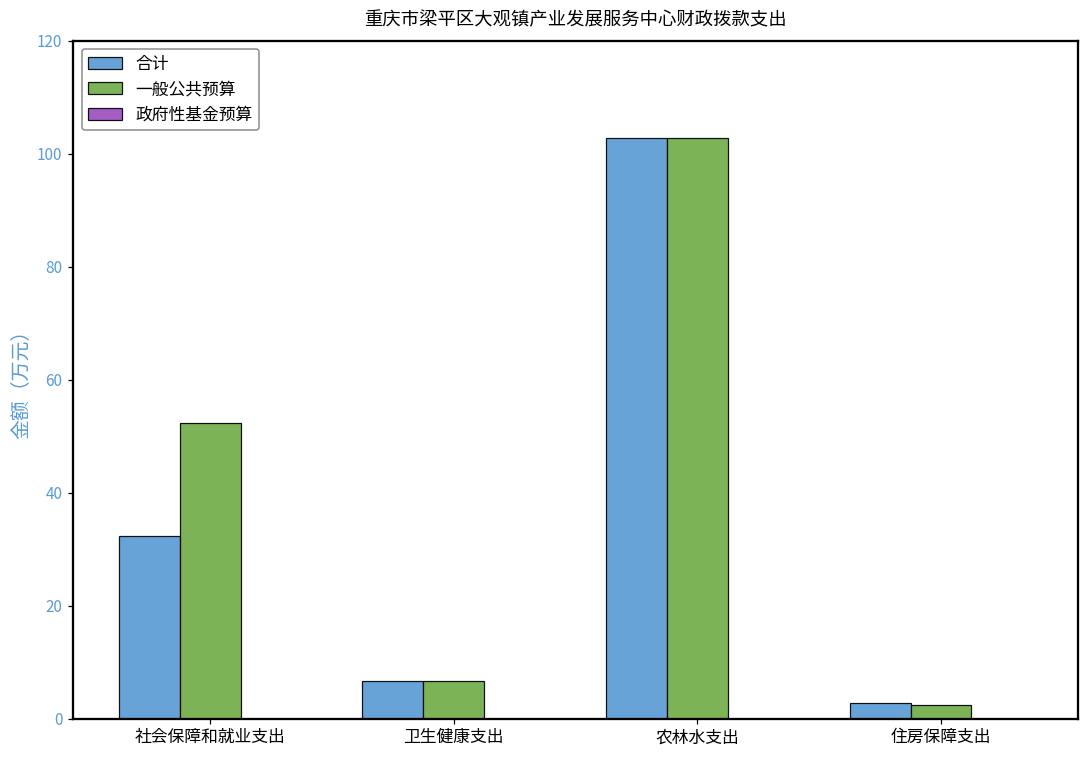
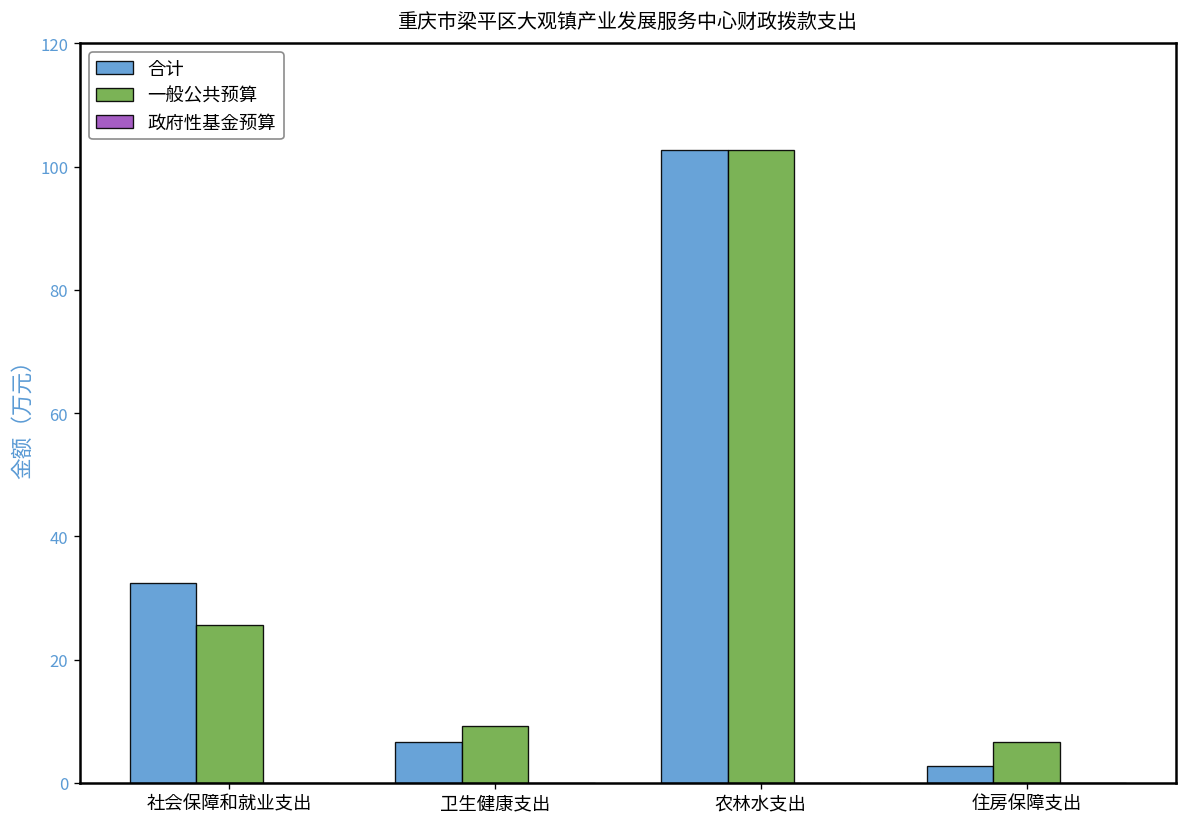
  {
    "合计": {
      "社会保障和就业支出": 32,
      "卫生健康支出": 7,
      "农林水支出": 103,
      "住房保障支出": 3
    },
    "一般公共预算": {
-     "社会保障和就业支出": 52,
-     "卫生健康支出": 7,
+     "社会保障和就业支出": 26,
+     "卫生健康支出": 9,
      "农林水支出": 103,
-     "住房保障支出": 2
+     "住房保障支出": 7
    },
    "政府性基金预算": {
      "社会保障和就业支出": 0,
      "卫生健康支出": 0,
      "农林水支出": 0,
      "住房保障支出": 0
    }
  }
